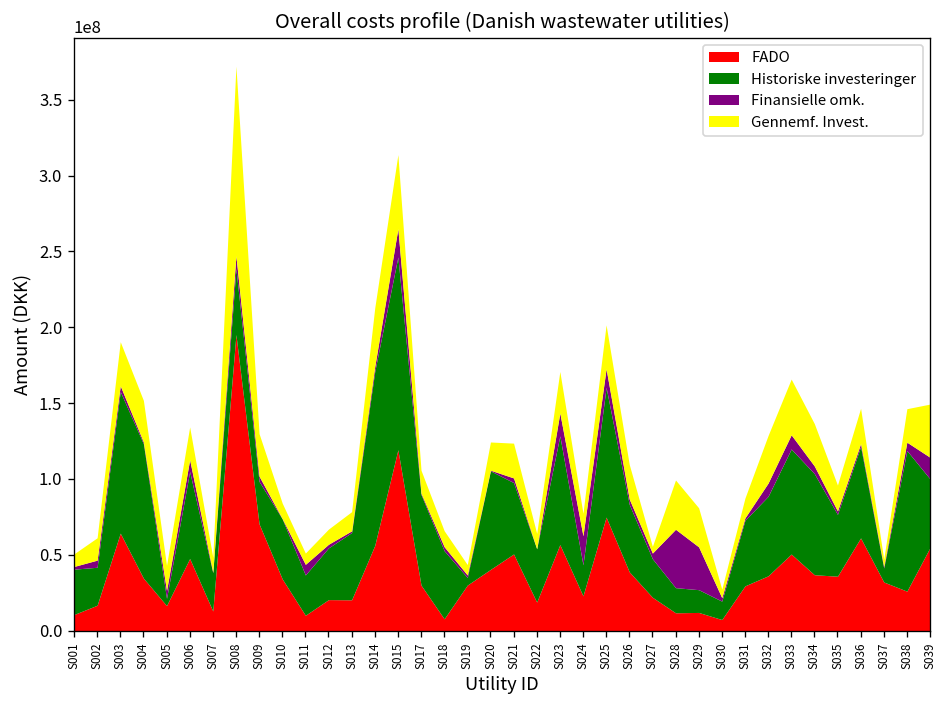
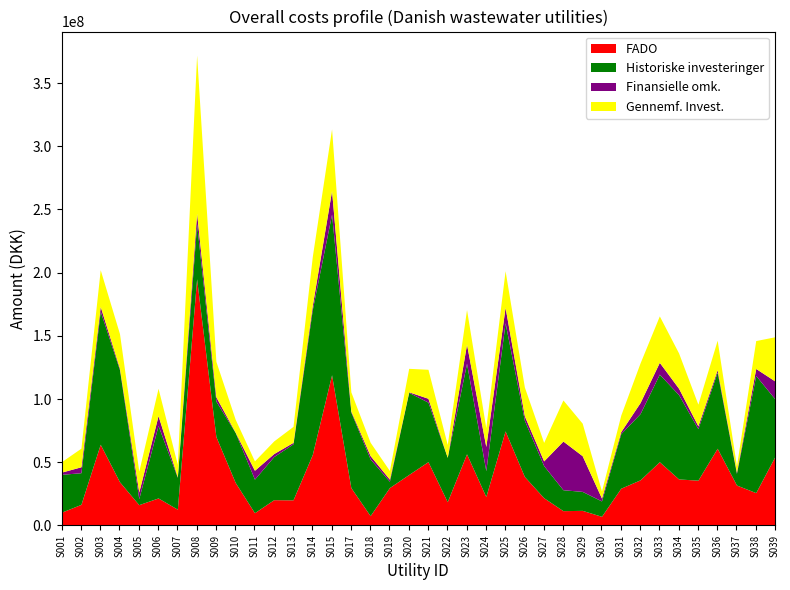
  {
    "FADO": {
-     "S006": 48000000
+     "S006": 22000000
    },
    "Historiske investeringer": {
-     "S003": 93000000
+     "S003": 105000000
    },
    "Gennemf. Invest.": {
      "S001": 8000000,
      "S002": 15000000,
      "S003": 29000000,
      "S004": 27000000,
      "S005": 16000000,
      "S006": 22000000,
      "S007": 10000000,
      "S008": 125000000,
      "S009": 28000000,
      "S010": 10000000,
      "S011": 7000000,
      "S012": 10000000,
      "S013": 13000000,
      "S014": 39000000,
      "S015": 49000000,
      "S017": 15000000,
      "S018": 11000000,
      "S019": 7000000,
      "S020": 19000000,
      "S021": 23000000,
      "S022": 10000000,
      "S023": 27000000,
      "S024": 15000000,
      "S025": 29000000,
      "S026": 23000000,
-     "S027": 4000000,
+     "S027": 15000000,
      "S028": 33000000,
      "S029": 26000000,
      "S030": 6000000,
      "S031": 13000000,
      "S032": 31000000,
      "S033": 37000000,
      "S034": 28000000,
      "S035": 17000000,
      "S036": 23000000,
      "S037": 5000000,
      "S038": 22000000,
      "S039": 35000000
    }
  }
